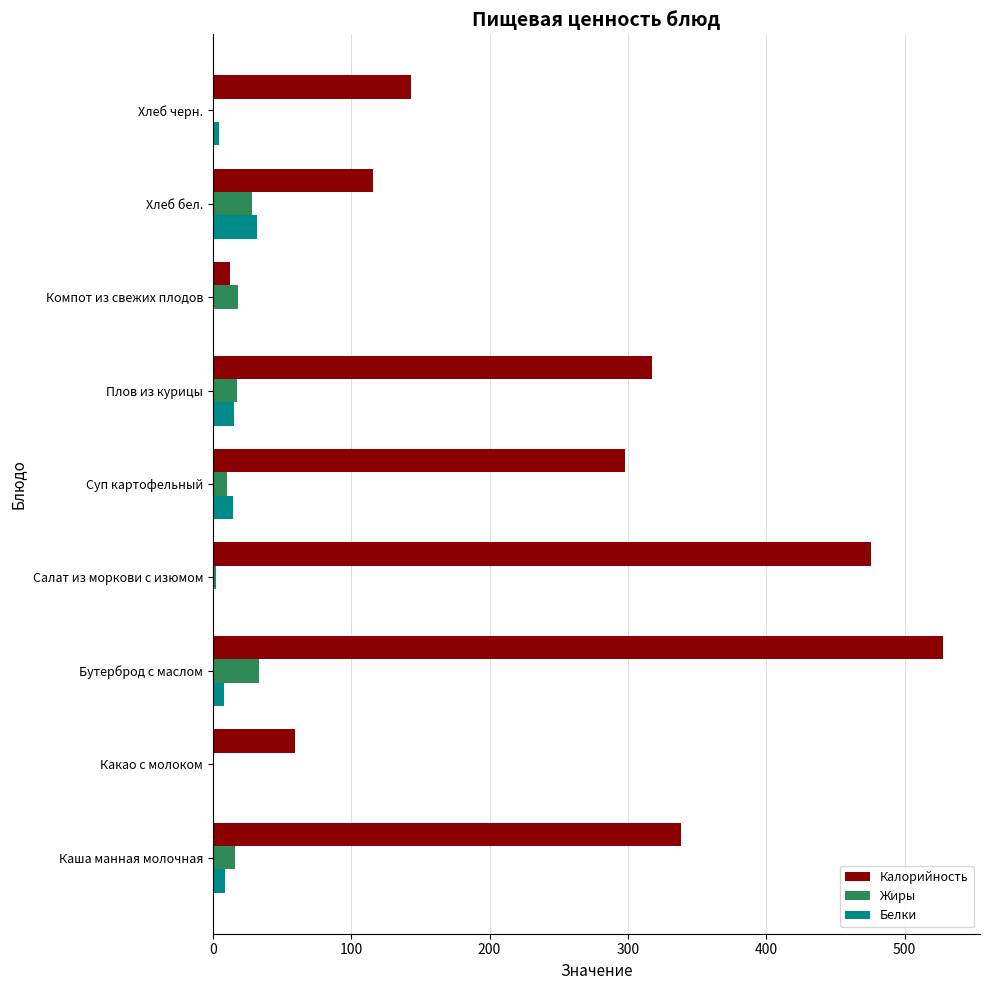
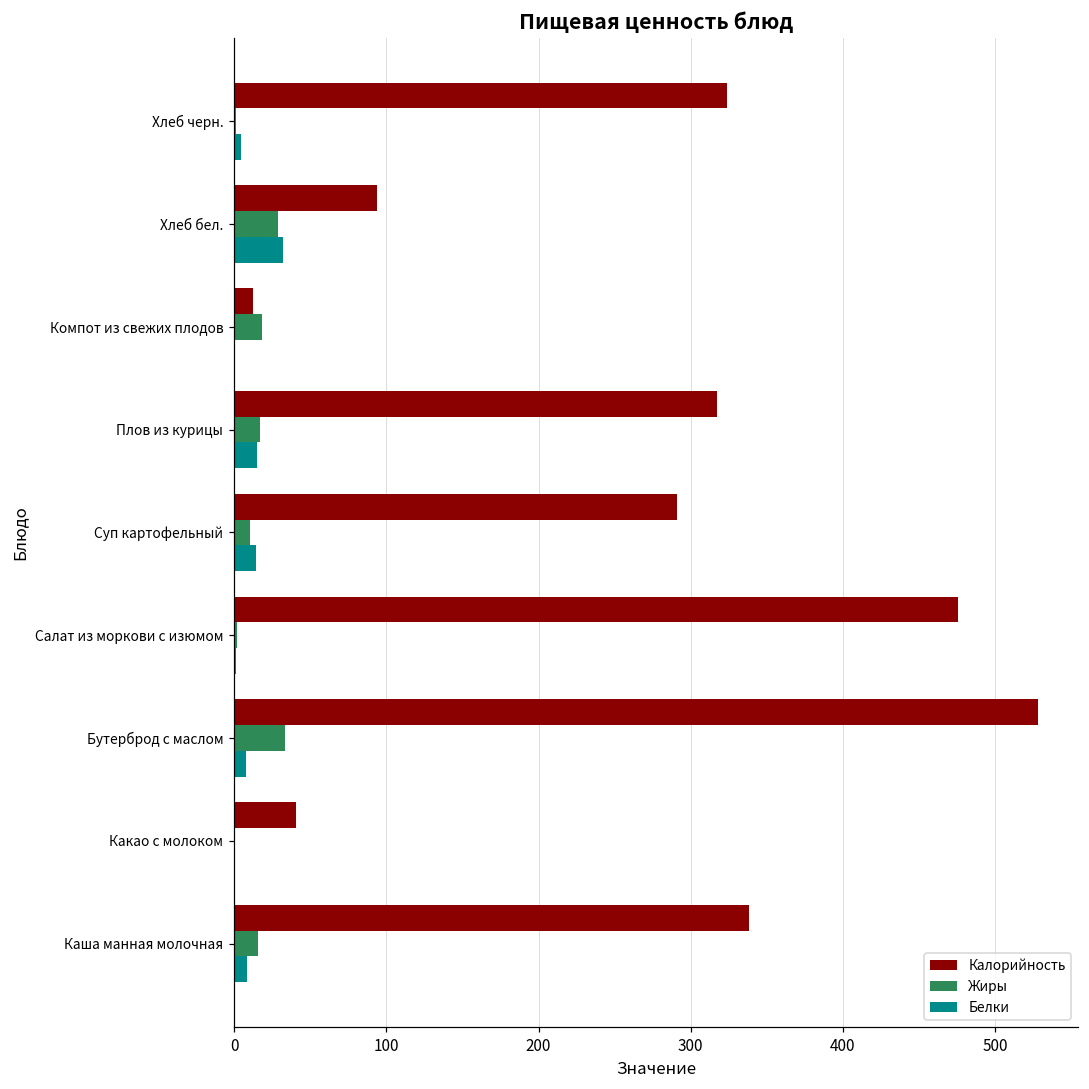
  {
    "Калорийность": {
-     "Хлеб черн.": 143,
-     "Хлеб бел.": 116,
+     "Хлеб черн.": 324,
+     "Хлеб бел.": 94,
      "Компот из свежих плодов": 13,
      "Плов из курицы": 317,
-     "Суп картофельный": 298,
+     "Суп картофельный": 291,
      "Салат из моркови с изюмом": 475,
      "Бутерброд с маслом": 528,
-     "Какао с молоком": 59,
+     "Какао с молоком": 41,
      "Каша манная молочная": 338
    },
    "Жиры": {
      "Хлеб бел.": 29,
      "Компот из свежих плодов": 18,
      "Плов из курицы": 17,
      "Суп картофельный": 10,
      "Салат из моркови с изюмом": 2,
      "Бутерброд с маслом": 33,
      "Какао с молоком": 0,
      "Каша манная молочная": 16
    },
    "Белки": {
      "Хлеб черн.": 4,
      "Хлеб бел.": 32,
      "Плов из курицы": 15,
      "Суп картофельный": 15,
      "Бутерброд с маслом": 8,
      "Каша манная молочная": 9
    }
  }
